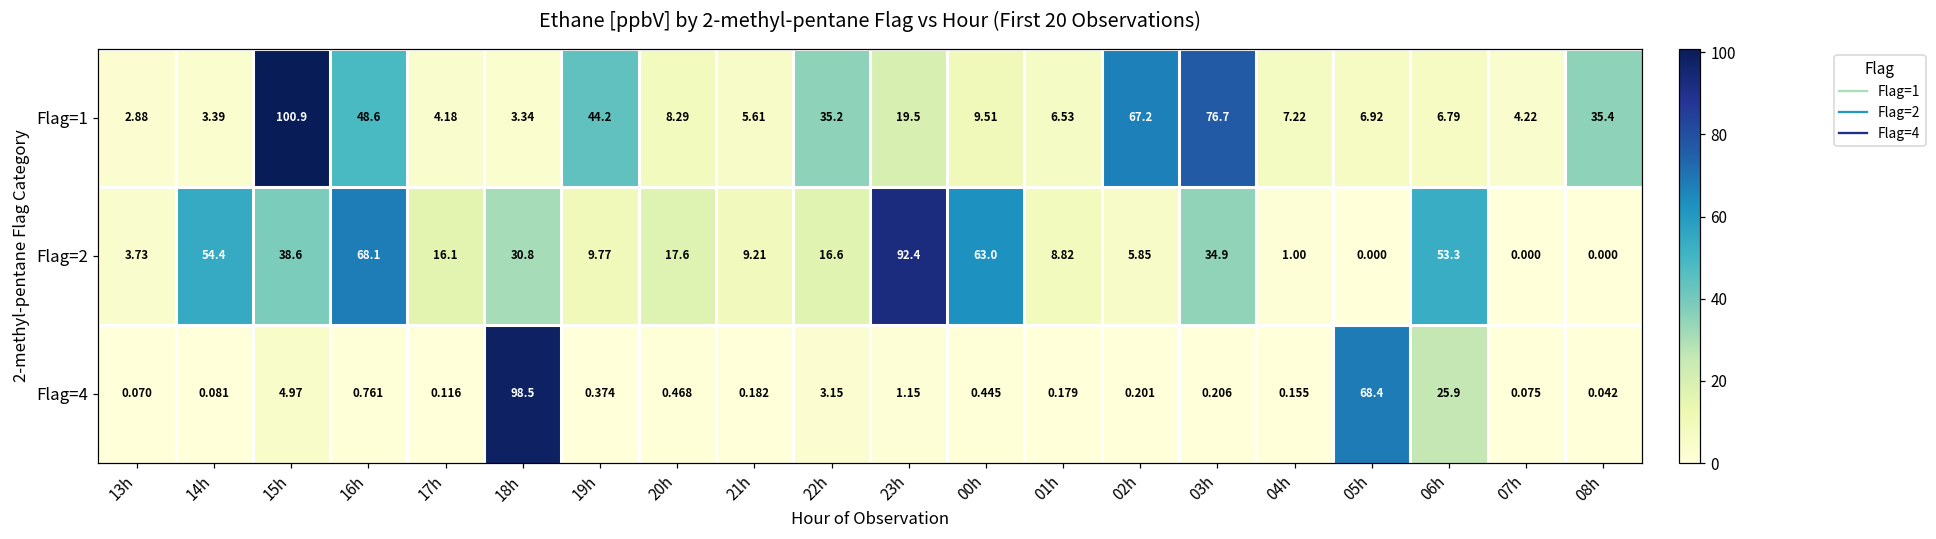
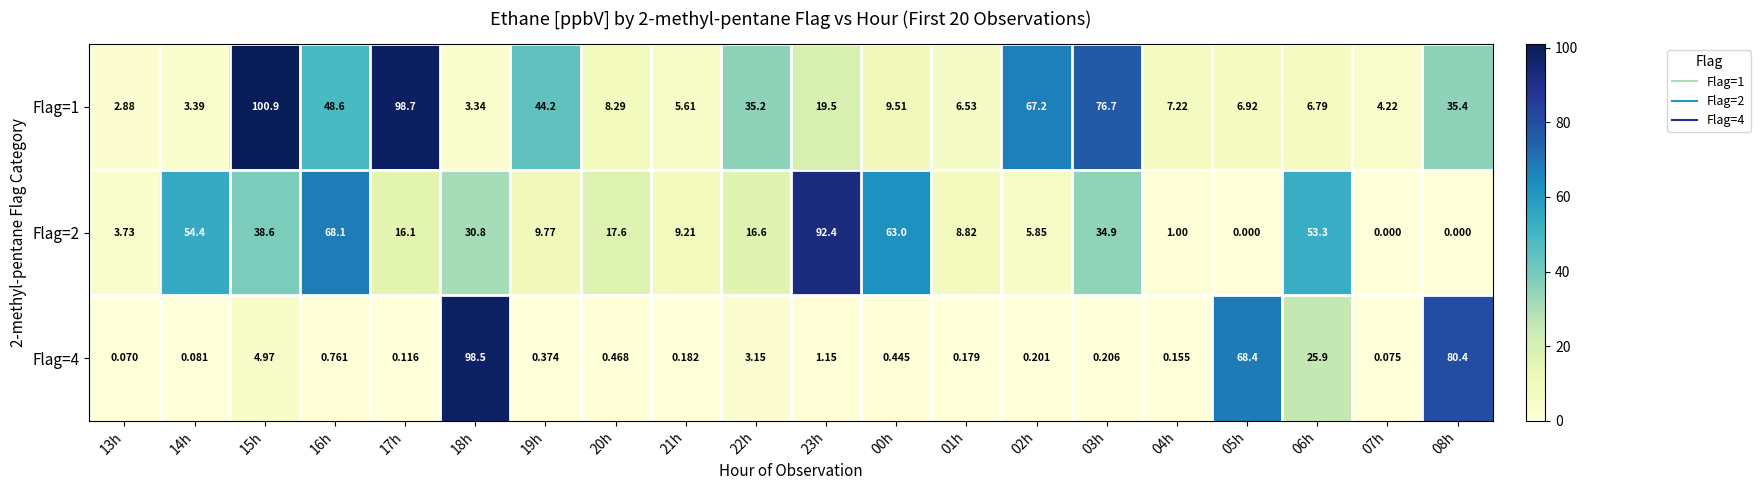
  {
    "Flag=1": {
      "13h": 2.88,
      "14h": 3.39,
      "15h": 100.9,
      "16h": 48.6,
-     "17h": 4.18,
+     "17h": 98.7,
      "18h": 3.34,
      "19h": 44.2,
      "20h": 8.29,
      "21h": 5.61,
      "22h": 35.2,
      "23h": 19.5,
      "00h": 9.51,
      "01h": 6.53,
      "02h": 67.2,
      "03h": 76.7,
      "04h": 7.22,
      "05h": 6.92,
      "06h": 6.79,
      "07h": 4.22,
      "08h": 35.4
    },
    "Flag=2": {
      "13h": 3.73,
      "14h": 54.4,
      "15h": 38.6,
      "16h": 68.1,
      "17h": 16.1,
      "18h": 30.8,
      "19h": 9.77,
      "20h": 17.6,
      "21h": 9.21,
      "22h": 16.6,
      "23h": 92.4,
      "00h": 63.0,
      "01h": 8.82,
      "02h": 5.85,
      "03h": 34.9,
      "04h": 1.00,
      "05h": 0.000,
      "06h": 53.3,
      "07h": 0.000,
      "08h": 0.000
    },
    "Flag=4": {
      "13h": 0.070,
      "14h": 0.081,
      "15h": 4.97,
      "16h": 0.761,
      "17h": 0.116,
      "18h": 98.5,
      "19h": 0.374,
      "20h": 0.468,
      "21h": 0.182,
      "22h": 3.15,
      "23h": 1.15,
      "00h": 0.445,
      "01h": 0.179,
      "02h": 0.201,
      "03h": 0.206,
      "04h": 0.155,
      "05h": 68.4,
      "06h": 25.9,
      "07h": 0.075,
-     "08h": 0.042
+     "08h": 80.4
    }
  }
